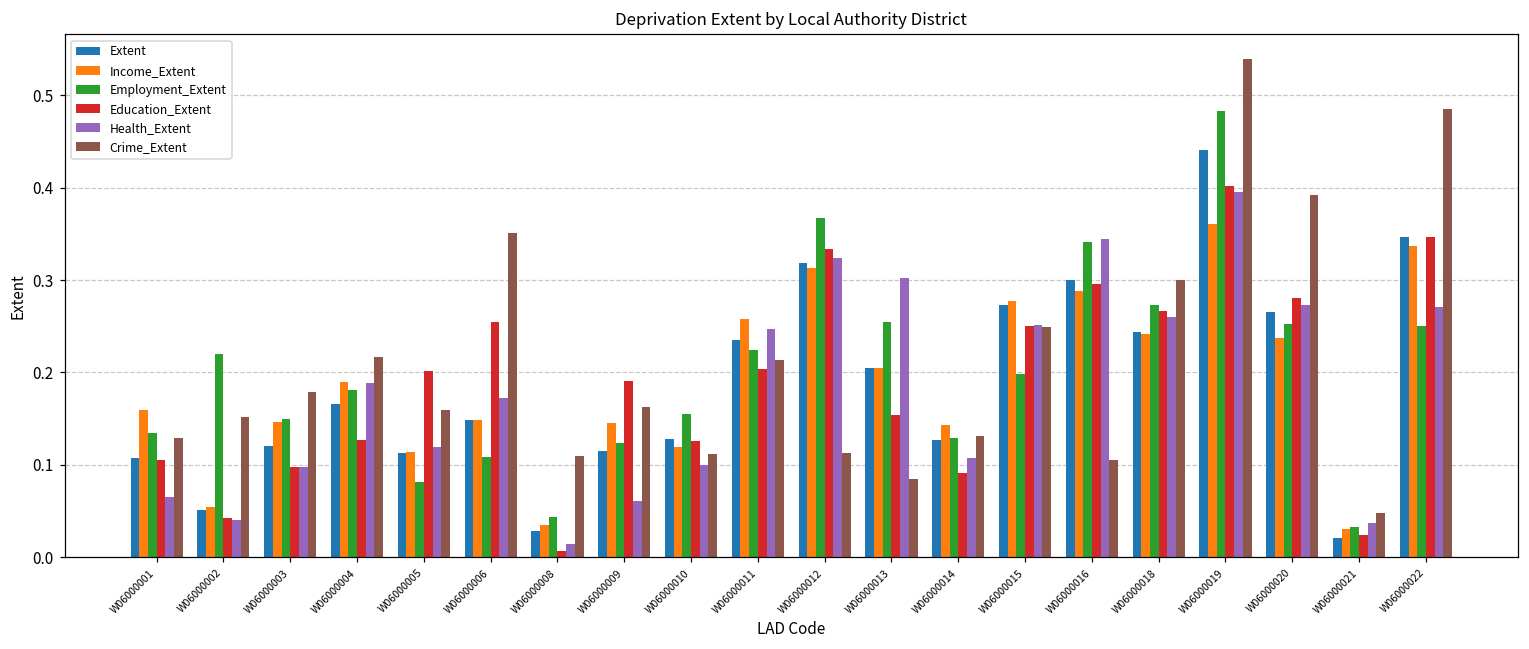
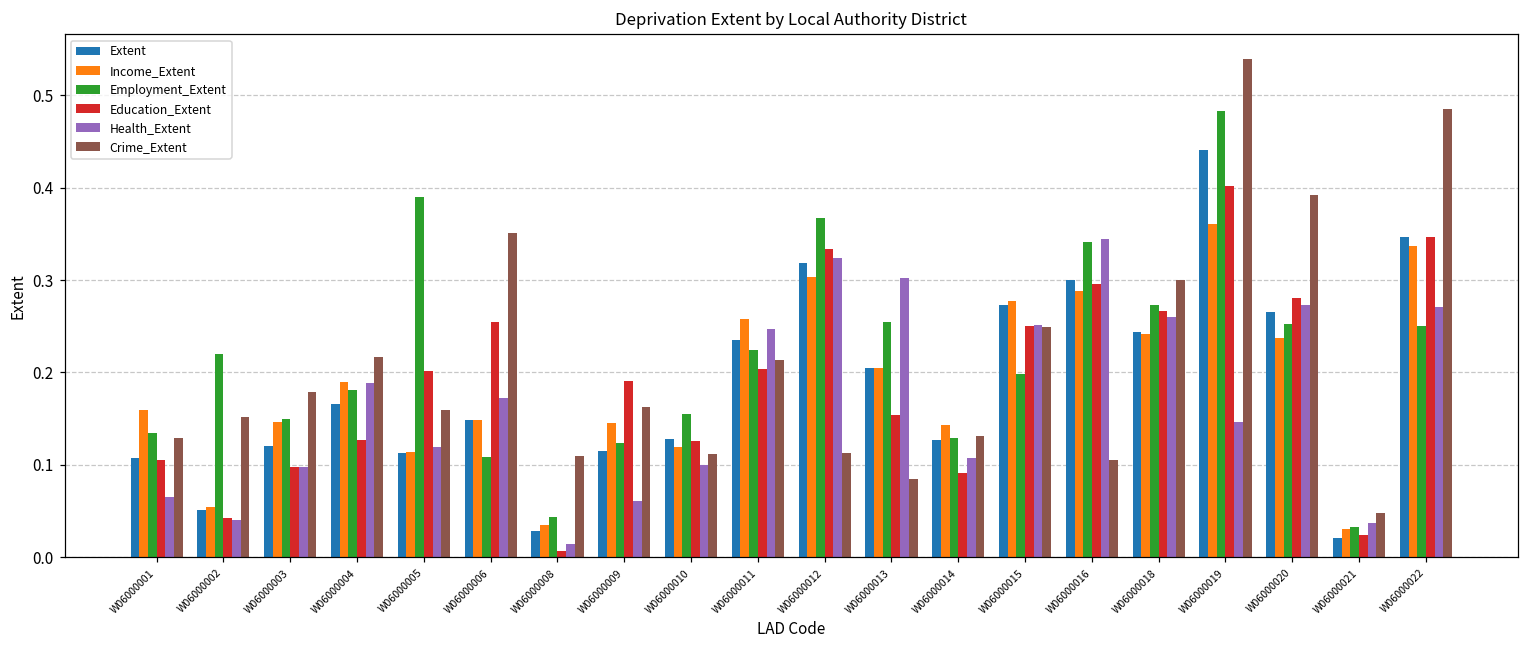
  {
    "Extent": {
      "W06000001": 0.11,
      "W06000002": 0.05,
      "W06000003": 0.12,
      "W06000004": 0.17,
      "W06000005": 0.11,
      "W06000006": 0.15,
      "W06000008": 0.03,
      "W06000009": 0.12,
      "W06000010": 0.13,
      "W06000011": 0.24,
      "W06000012": 0.32,
      "W06000013": 0.21,
      "W06000014": 0.13,
      "W06000015": 0.27,
      "W06000016": 0.30,
      "W06000018": 0.24,
      "W06000019": 0.44,
      "W06000020": 0.27,
      "W06000021": 0.02,
      "W06000022": 0.35
    },
    "Income_Extent": {
      "W06000001": 0.16,
      "W06000002": 0.05,
      "W06000003": 0.15,
      "W06000004": 0.19,
      "W06000005": 0.11,
      "W06000006": 0.15,
      "W06000008": 0.03,
      "W06000009": 0.15,
      "W06000010": 0.12,
      "W06000011": 0.26,
-     "W06000012": 0.31,
+     "W06000012": 0.30,
      "W06000013": 0.21,
      "W06000014": 0.14,
      "W06000015": 0.28,
      "W06000016": 0.29,
      "W06000018": 0.24,
      "W06000019": 0.36,
      "W06000020": 0.24,
      "W06000021": 0.03,
      "W06000022": 0.34
    },
    "Employment_Extent": {
      "W06000001": 0.13,
      "W06000002": 0.22,
      "W06000003": 0.15,
      "W06000004": 0.18,
-     "W06000005": 0.08,
+     "W06000005": 0.39,
      "W06000006": 0.11,
      "W06000008": 0.04,
      "W06000009": 0.12,
      "W06000010": 0.15,
      "W06000011": 0.22,
      "W06000012": 0.37,
      "W06000013": 0.25,
      "W06000014": 0.13,
      "W06000015": 0.20,
      "W06000016": 0.34,
      "W06000018": 0.27,
      "W06000019": 0.48,
      "W06000020": 0.25,
      "W06000021": 0.03,
      "W06000022": 0.25
    },
    "Education_Extent": {
      "W06000001": 0.11,
      "W06000002": 0.04,
      "W06000003": 0.10,
      "W06000004": 0.13,
      "W06000005": 0.20,
      "W06000006": 0.25,
      "W06000008": 0.01,
      "W06000009": 0.19,
      "W06000010": 0.13,
      "W06000011": 0.20,
      "W06000012": 0.33,
      "W06000013": 0.15,
      "W06000014": 0.09,
      "W06000015": 0.25,
      "W06000016": 0.30,
      "W06000018": 0.27,
      "W06000019": 0.40,
      "W06000020": 0.28,
      "W06000021": 0.02,
      "W06000022": 0.35
    },
    "Health_Extent": {
      "W06000001": 0.06,
      "W06000002": 0.04,
      "W06000003": 0.10,
      "W06000004": 0.19,
      "W06000005": 0.12,
      "W06000006": 0.17,
      "W06000008": 0.01,
      "W06000009": 0.06,
      "W06000010": 0.10,
      "W06000011": 0.25,
      "W06000012": 0.32,
      "W06000013": 0.30,
      "W06000014": 0.11,
      "W06000015": 0.25,
      "W06000016": 0.35,
      "W06000018": 0.26,
-     "W06000019": 0.40,
+     "W06000019": 0.15,
      "W06000020": 0.27,
      "W06000021": 0.04,
      "W06000022": 0.27
    },
    "Crime_Extent": {
      "W06000001": 0.13,
      "W06000002": 0.15,
      "W06000003": 0.18,
      "W06000004": 0.22,
      "W06000005": 0.16,
      "W06000006": 0.35,
      "W06000008": 0.11,
      "W06000009": 0.16,
      "W06000010": 0.11,
      "W06000011": 0.21,
      "W06000012": 0.11,
      "W06000013": 0.08,
      "W06000014": 0.13,
      "W06000015": 0.25,
      "W06000016": 0.10,
      "W06000018": 0.30,
      "W06000019": 0.54,
      "W06000020": 0.39,
      "W06000021": 0.05,
      "W06000022": 0.49
    }
  }
